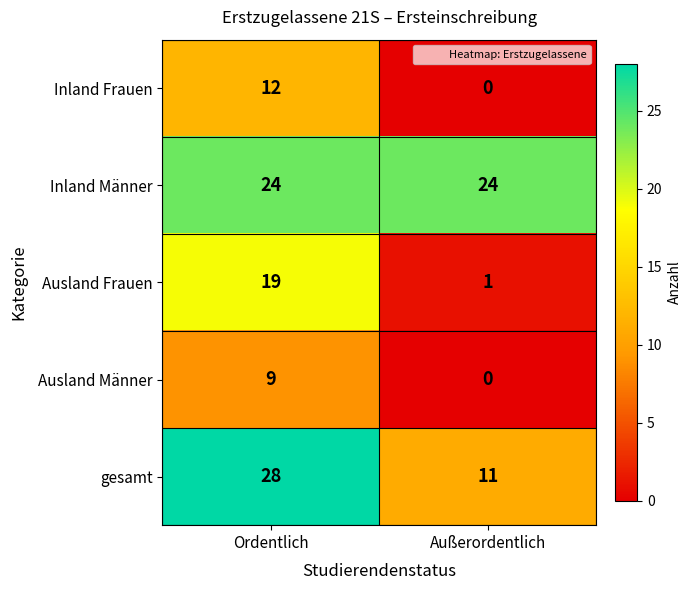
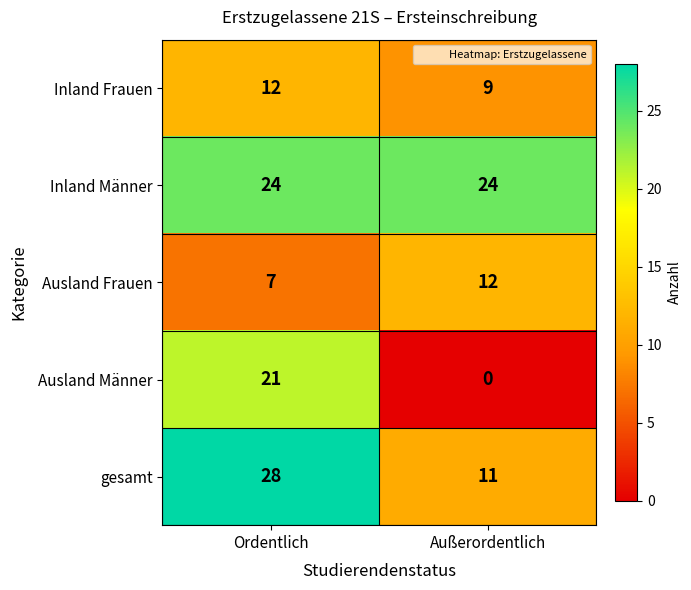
  {
    "Inland Frauen": {
      "Ordentlich": 12,
-     "Außerordentlich": 0
+     "Außerordentlich": 9
    },
    "Inland Männer": {
      "Ordentlich": 24,
      "Außerordentlich": 24
    },
    "Ausland Frauen": {
-     "Ordentlich": 19,
-     "Außerordentlich": 1
+     "Ordentlich": 7,
+     "Außerordentlich": 12
    },
    "Ausland Männer": {
-     "Ordentlich": 9,
+     "Ordentlich": 21,
      "Außerordentlich": 0
    },
    "gesamt": {
      "Ordentlich": 28,
      "Außerordentlich": 11
    }
  }
